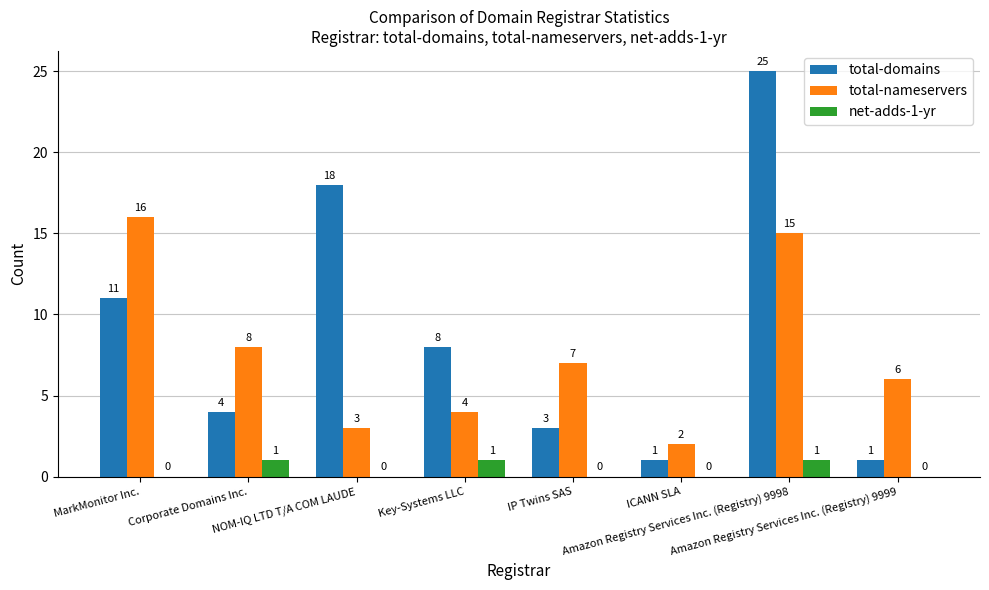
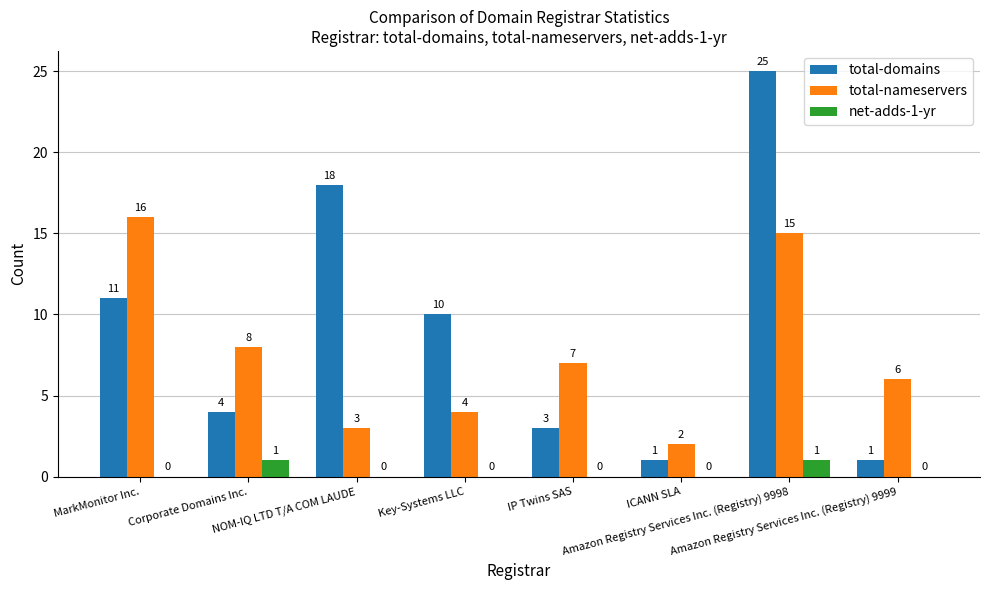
  {
    "total-domains": {
      "MarkMonitor Inc.": 11,
      "Corporate Domains Inc.": 4,
      "NOM-IQ LTD T/A COM LAUDE": 18,
-     "Key-Systems LLC": 8,
+     "Key-Systems LLC": 10,
      "IP Twins SAS": 3,
      "ICANN SLA": 1,
      "Amazon Registry Services Inc. (Registry) 9998": 25,
      "Amazon Registry Services Inc. (Registry) 9999": 1
    },
    "total-nameservers": {
      "MarkMonitor Inc.": 16,
      "Corporate Domains Inc.": 8,
      "NOM-IQ LTD T/A COM LAUDE": 3,
      "Key-Systems LLC": 4,
      "IP Twins SAS": 7,
      "ICANN SLA": 2,
      "Amazon Registry Services Inc. (Registry) 9998": 15,
      "Amazon Registry Services Inc. (Registry) 9999": 6
    },
    "net-adds-1-yr": {
      "MarkMonitor Inc.": 0,
      "Corporate Domains Inc.": 1,
      "NOM-IQ LTD T/A COM LAUDE": 0,
-     "Key-Systems LLC": 1,
+     "Key-Systems LLC": 0,
      "IP Twins SAS": 0,
      "ICANN SLA": 0,
      "Amazon Registry Services Inc. (Registry) 9998": 1,
      "Amazon Registry Services Inc. (Registry) 9999": 0
    }
  }
